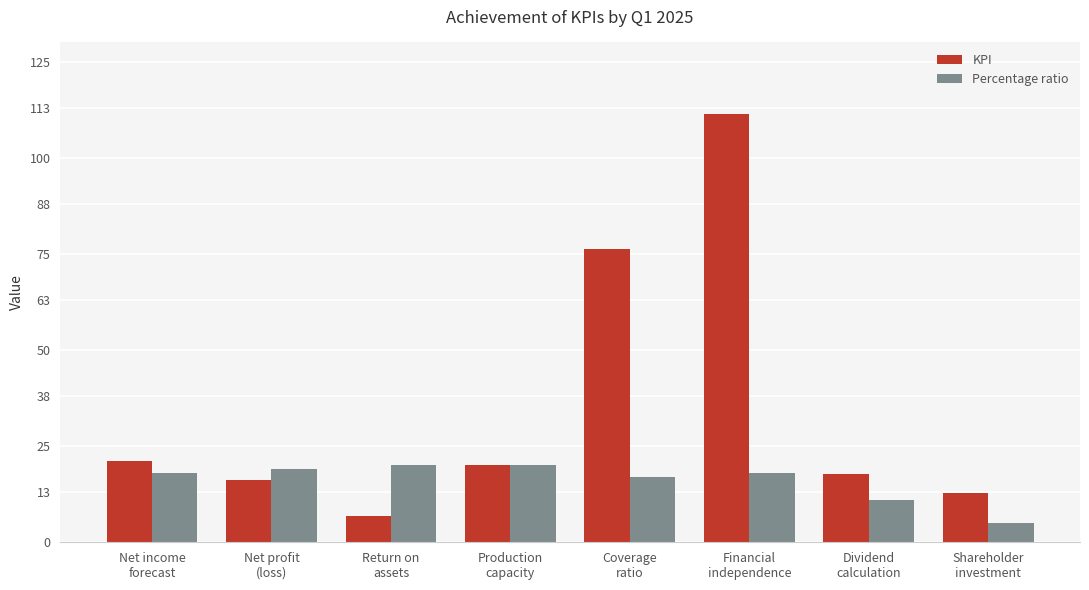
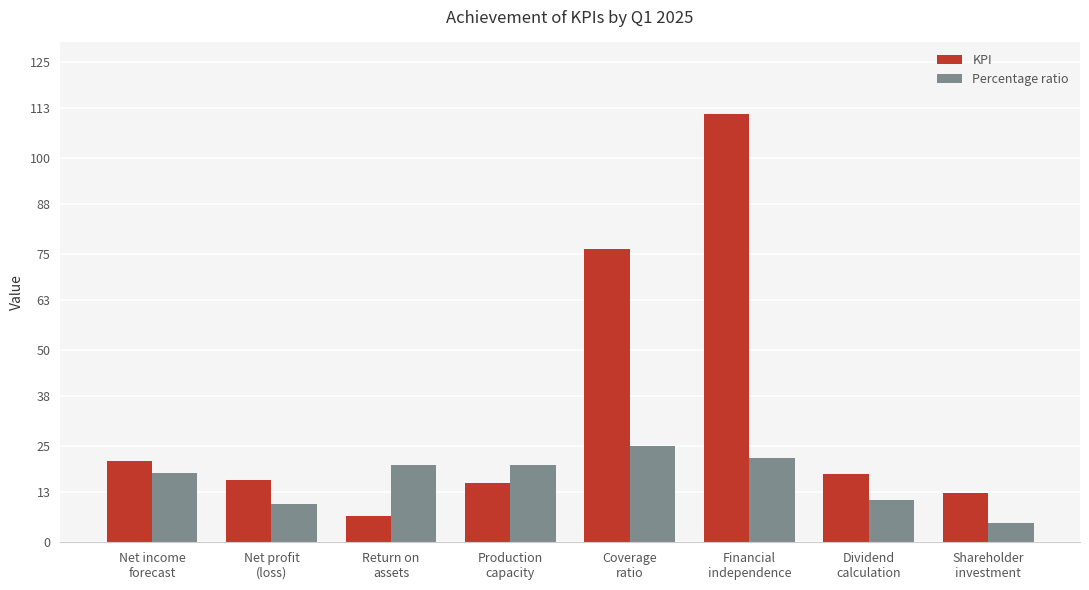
  {
    "KPI": {
      "Net income forecast": 21,
      "Net profit (loss)": 16,
      "Return on assets": 7,
-     "Production capacity": 20,
+     "Production capacity": 15,
      "Coverage ratio": 76,
      "Financial independence": 112,
      "Dividend calculation": 18,
      "Shareholder investment": 13
    },
    "Percentage ratio": {
      "Net income forecast": 18,
-     "Net profit (loss)": 19,
+     "Net profit (loss)": 10,
      "Return on assets": 20,
      "Production capacity": 20,
-     "Coverage ratio": 17,
-     "Financial independence": 18,
+     "Coverage ratio": 25,
+     "Financial independence": 22,
      "Dividend calculation": 11,
      "Shareholder investment": 5
    }
  }
